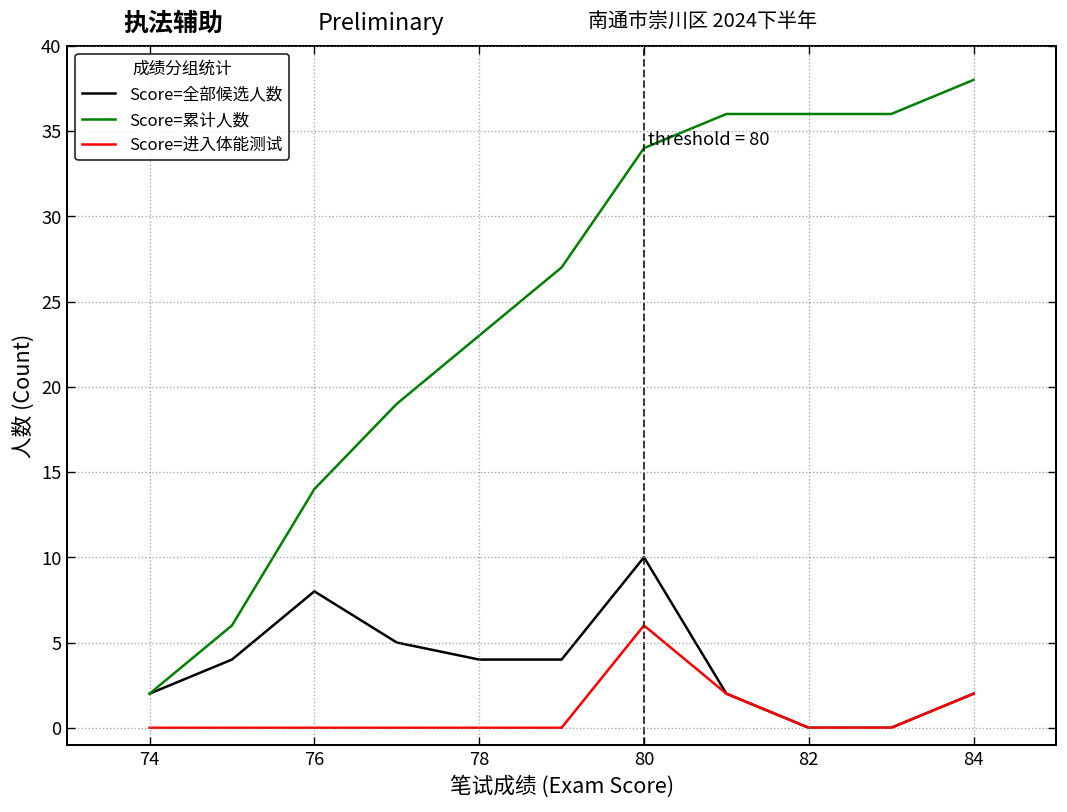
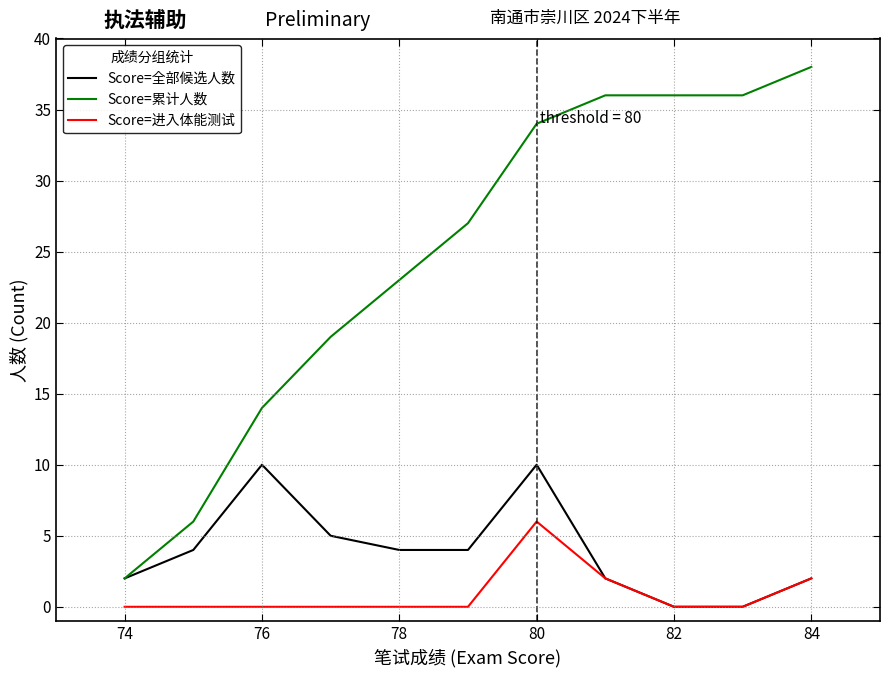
  {
    "Score=全部候选人数": {
-     "76": 8,
+     "76": 10,
      "78": 4,
      "80": 10
    },
    "Score=累计人数": {
      "76": 14,
      "78": 23,
      "82": 36,
      "84": 38
    },
    "Score=进入体能测试": {
      "74": 0,
      "76": 0,
      "78": 0,
      "80": 6
    }
  }
